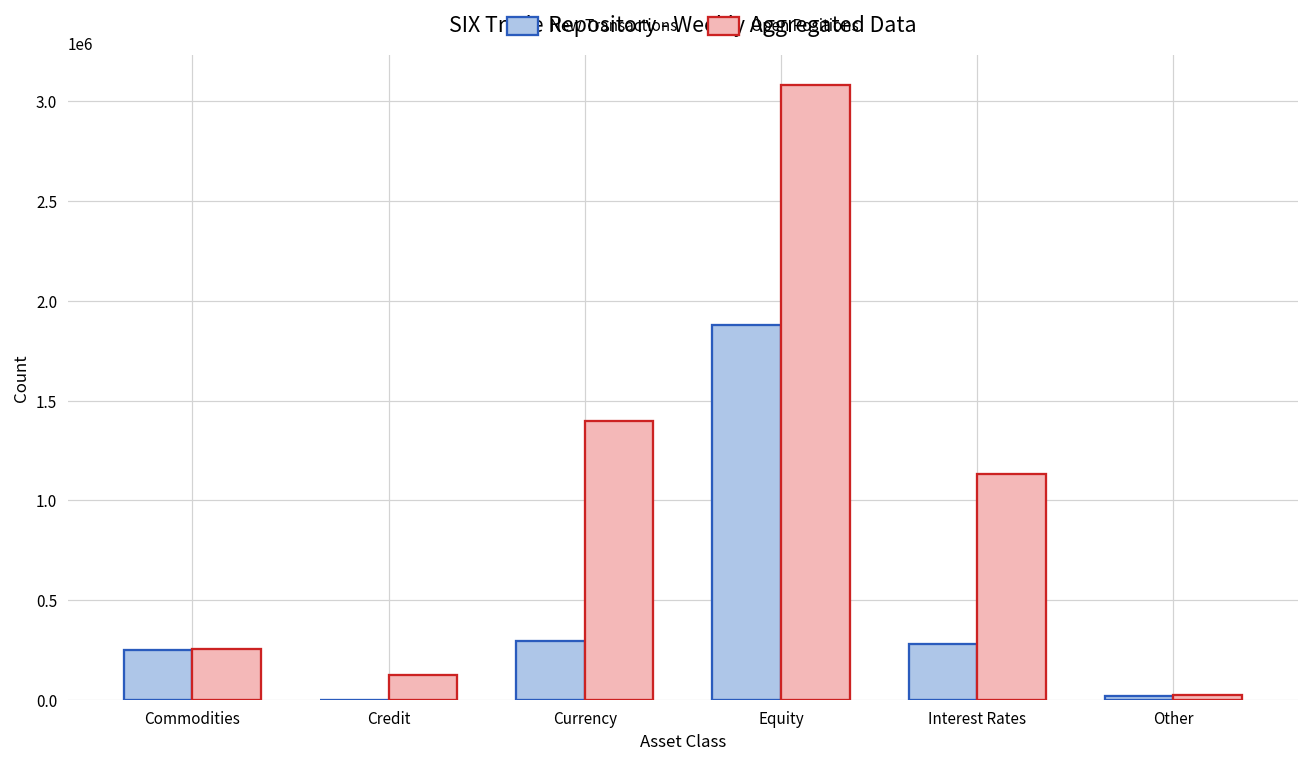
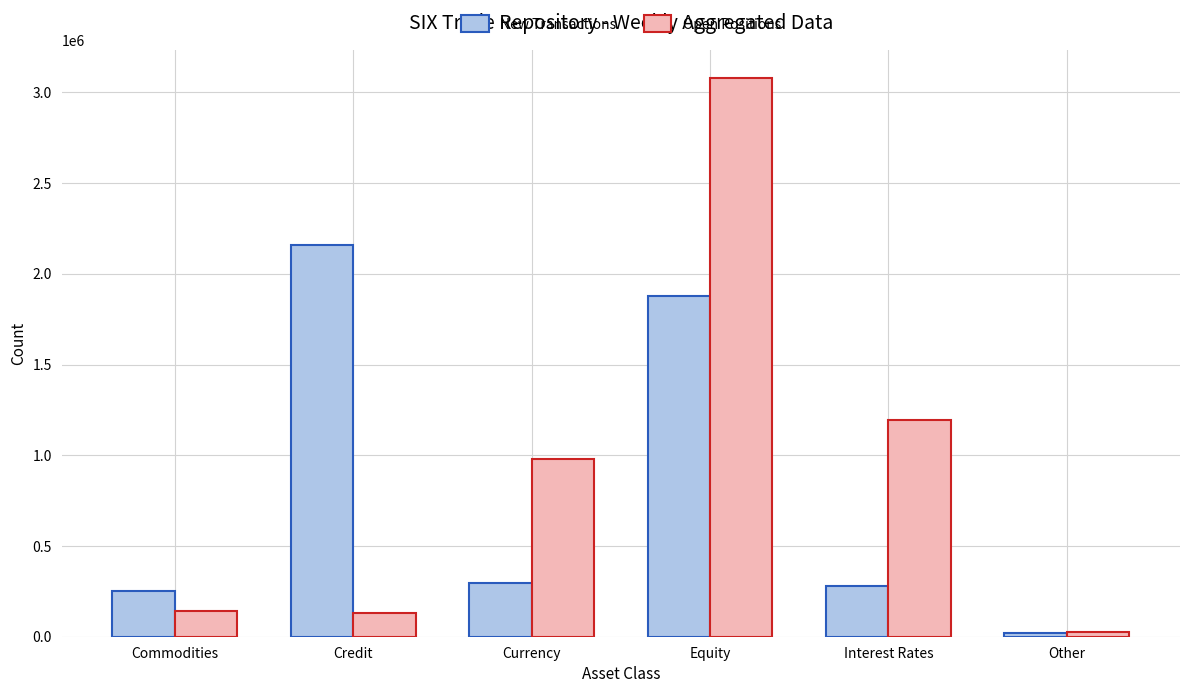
  {
    "New Transactions": {
      "Commodities": 250000,
-     "Credit": 0,
+     "Credit": 2160000,
      "Currency": 300000,
      "Equity": 1880000,
      "Interest Rates": 280000,
      "Other": 20000
    },
    "Open Positions": {
-     "Commodities": 260000,
+     "Commodities": 140000,
      "Credit": 130000,
-     "Currency": 1400000,
+     "Currency": 980000,
      "Equity": 3080000,
-     "Interest Rates": 1130000,
+     "Interest Rates": 1190000,
      "Other": 30000
    }
  }
